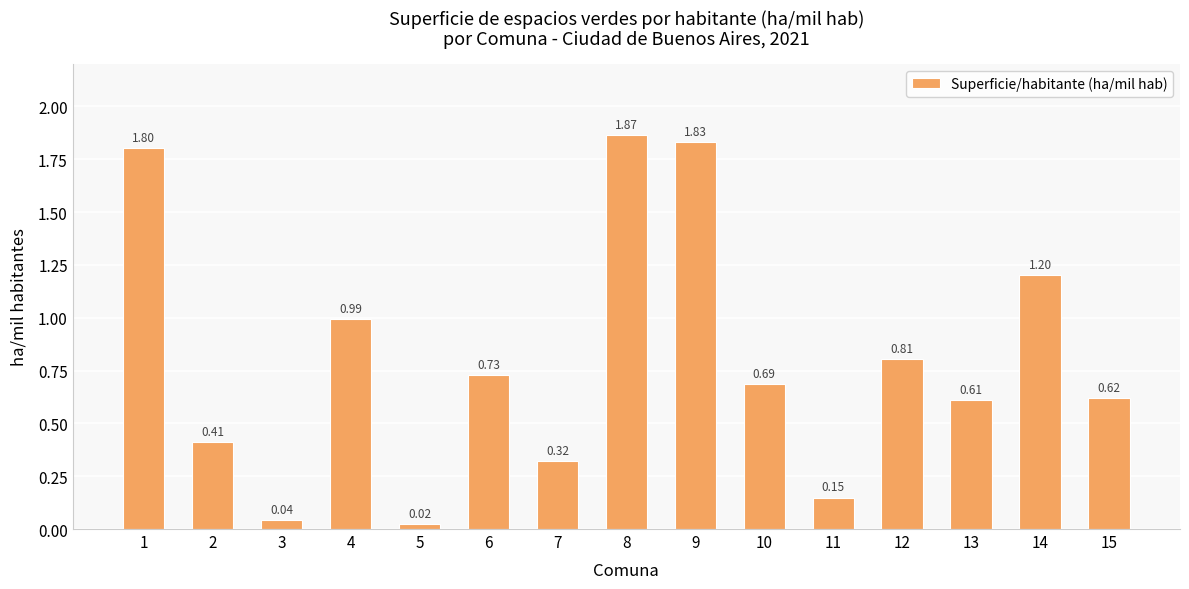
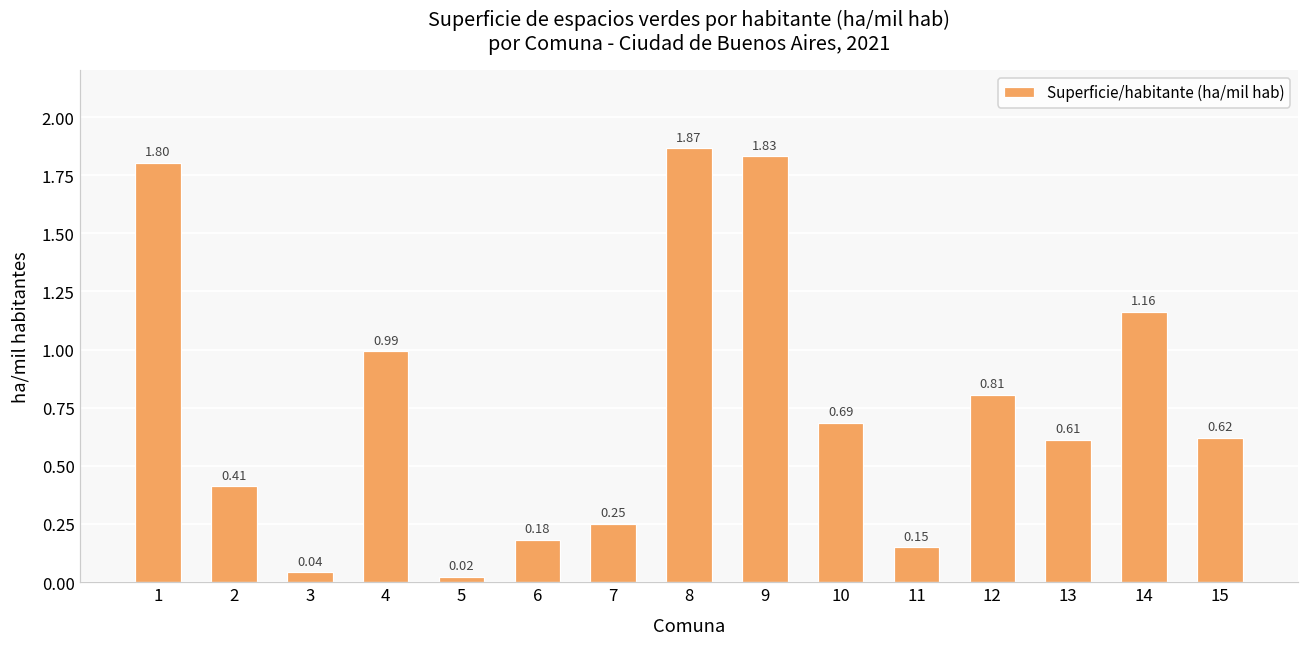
  {
    "1": 1.80,
    "2": 0.41,
    "3": 0.04,
    "4": 0.99,
    "5": 0.02,
-   "6": 0.73,
-   "7": 0.32,
+   "6": 0.18,
+   "7": 0.25,
    "8": 1.87,
    "9": 1.83,
    "10": 0.69,
    "11": 0.15,
    "12": 0.81,
    "13": 0.61,
-   "14": 1.20,
+   "14": 1.16,
    "15": 0.62
  }
